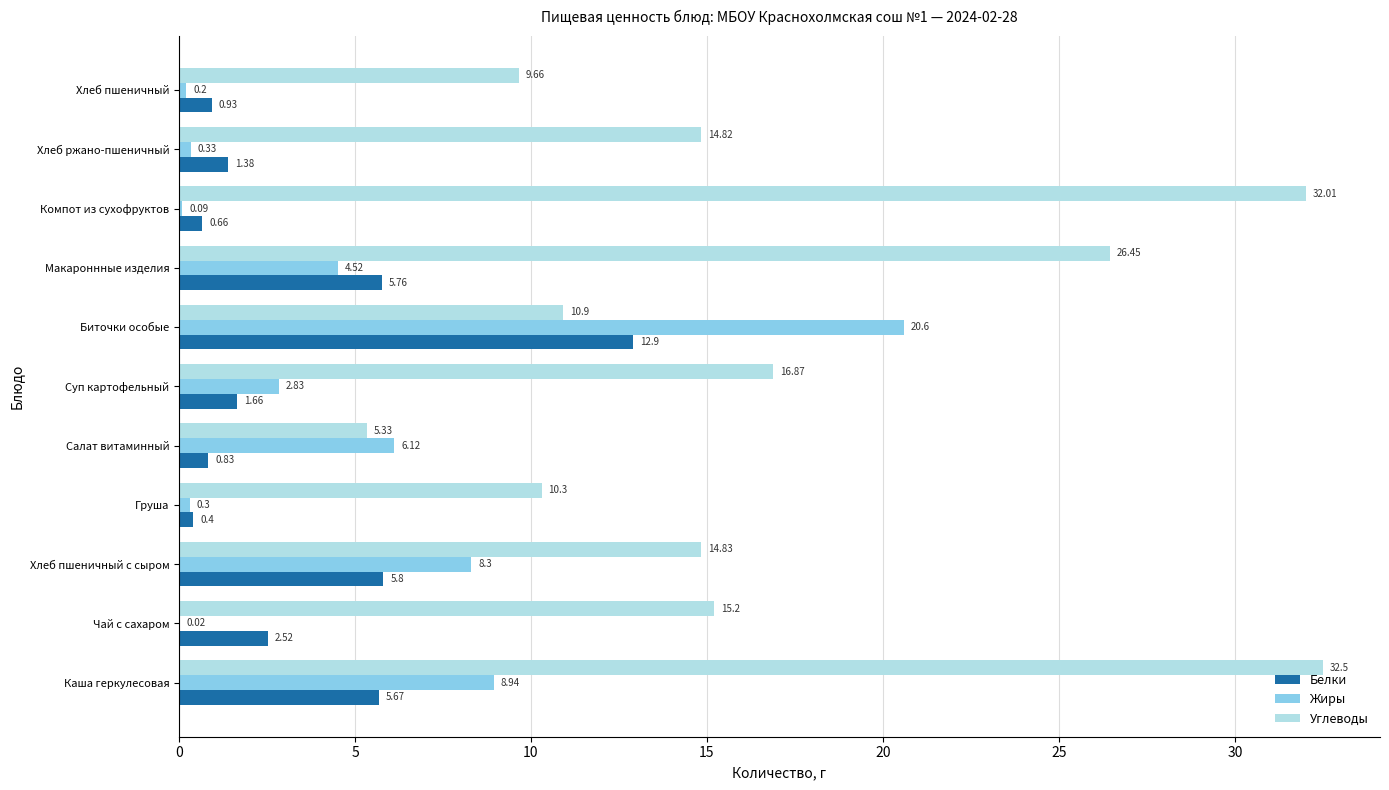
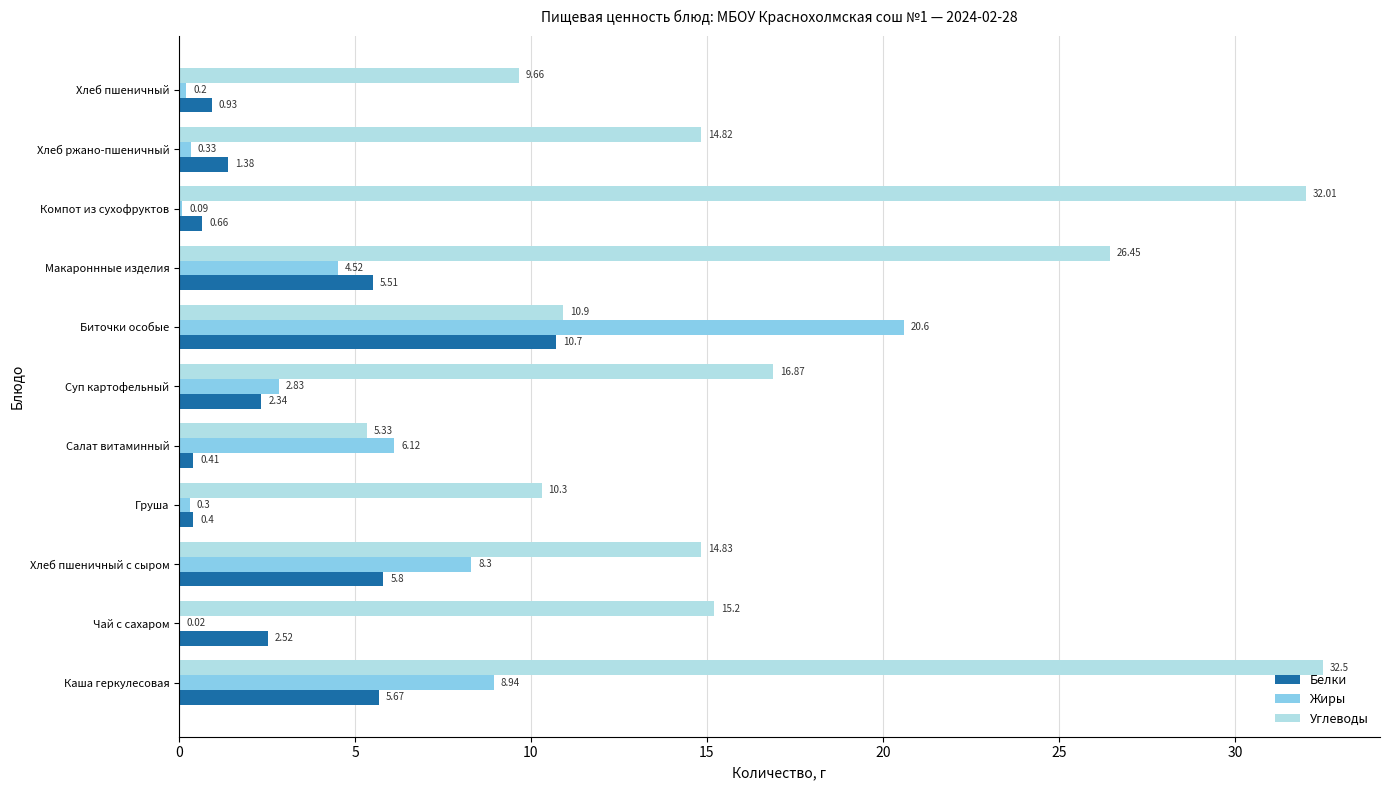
  {
    "Белки": {
      "Хлеб пшеничный": 0.93,
      "Хлеб ржано-пшеничный": 1.38,
      "Компот из сухофруктов": 0.66,
-     "Макароннные изделия": 5.76,
-     "Биточки особые": 12.9,
-     "Суп картофельный": 1.66,
-     "Салат витаминный": 0.83,
+     "Макароннные изделия": 5.51,
+     "Биточки особые": 10.7,
+     "Суп картофельный": 2.34,
+     "Салат витаминный": 0.41,
      "Груша": 0.4,
      "Хлеб пшеничный с сыром": 5.8,
      "Чай с сахаром": 2.52,
      "Каша геркулесовая": 5.67
    }
  }
